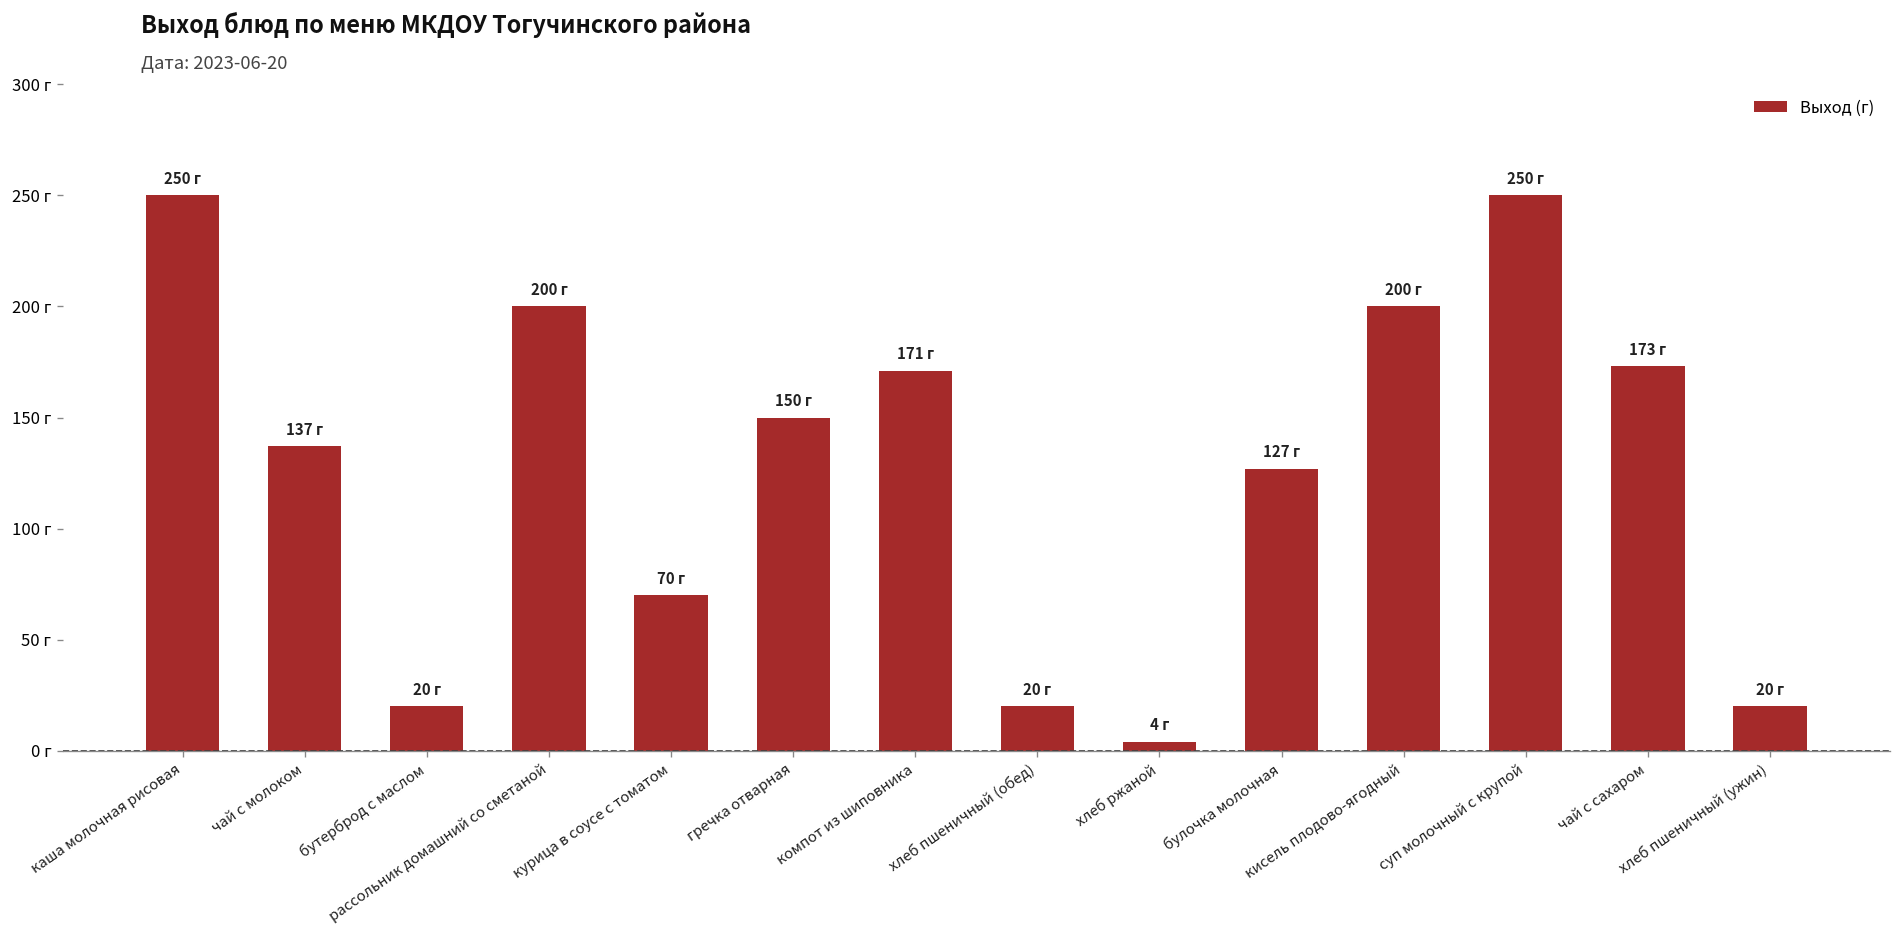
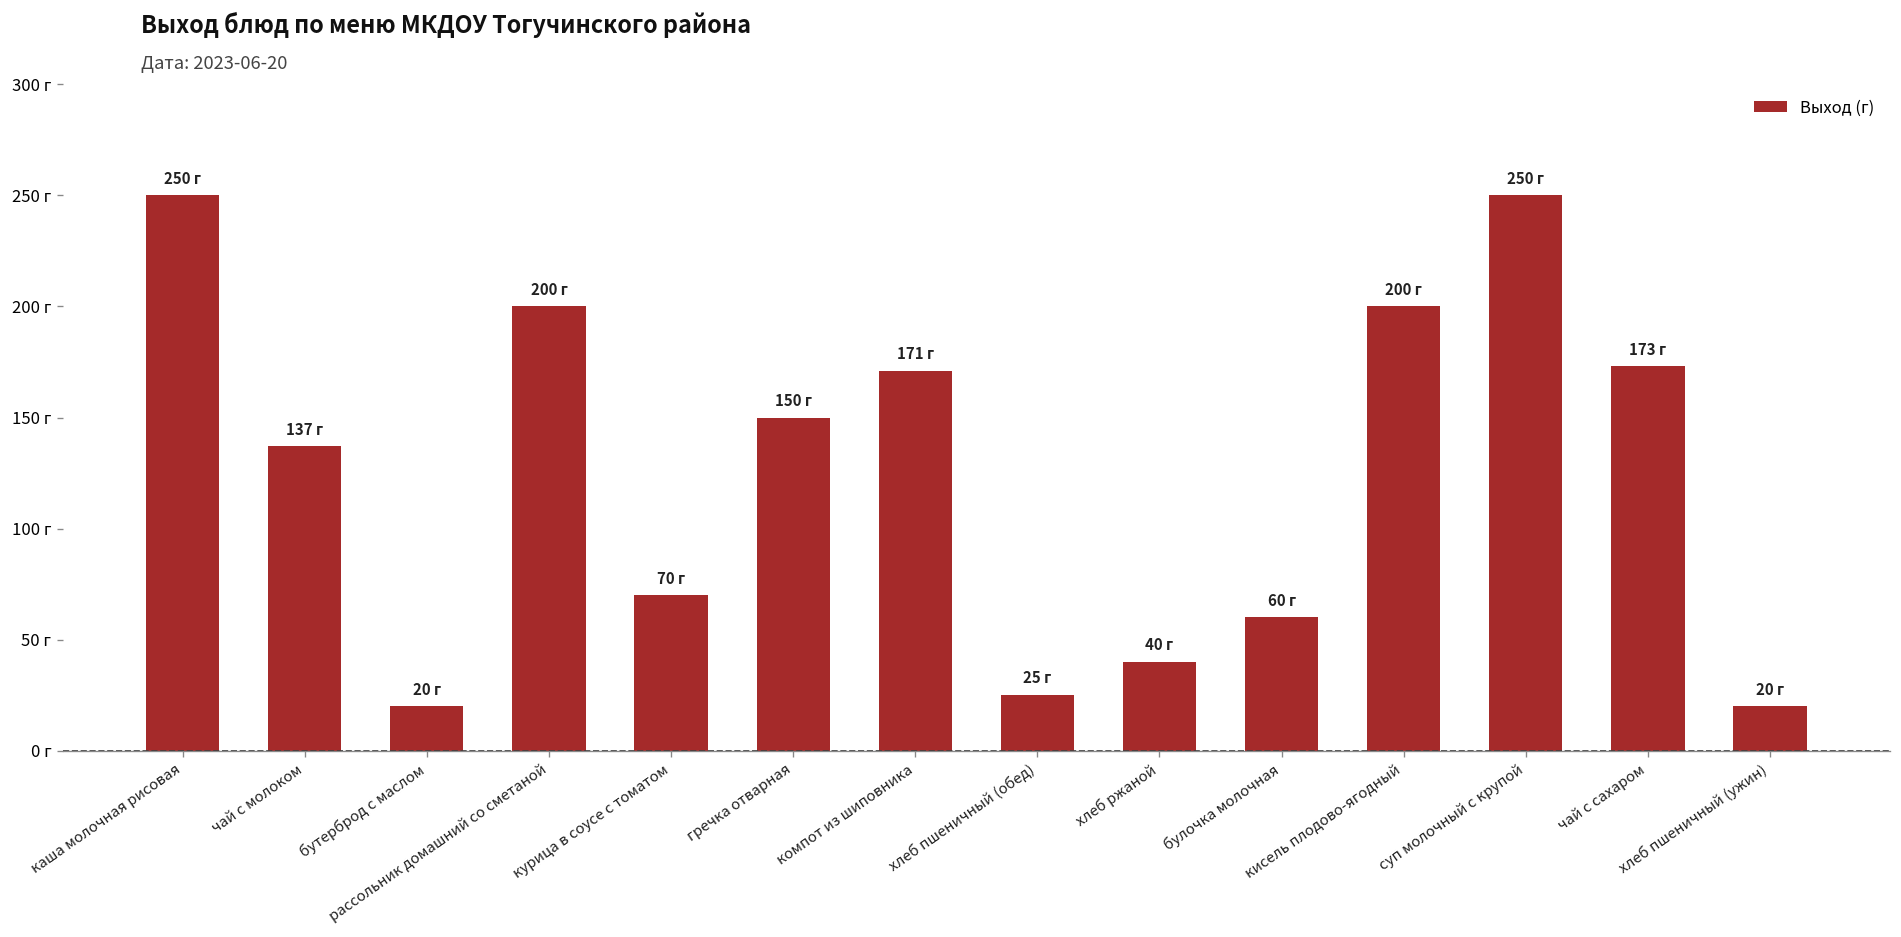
  {
    "каша молочная рисовая": 250,
    "чай с молоком": 137,
    "бутерброд с маслом": 20,
    "рассольник домашний со сметаной": 200,
    "курица в соусе с томатом": 70,
    "гречка отварная": 150,
    "компот из шиповника": 171,
-   "хлеб пшеничный (обед)": 20,
-   "хлеб ржаной": 4,
-   "булочка молочная": 127,
+   "хлеб пшеничный (обед)": 25,
+   "хлеб ржаной": 40,
+   "булочка молочная": 60,
    "кисель плодово-ягодный": 200,
    "суп молочный с крупой": 250,
    "чай с сахаром": 173,
    "хлеб пшеничный (ужин)": 20
  }
